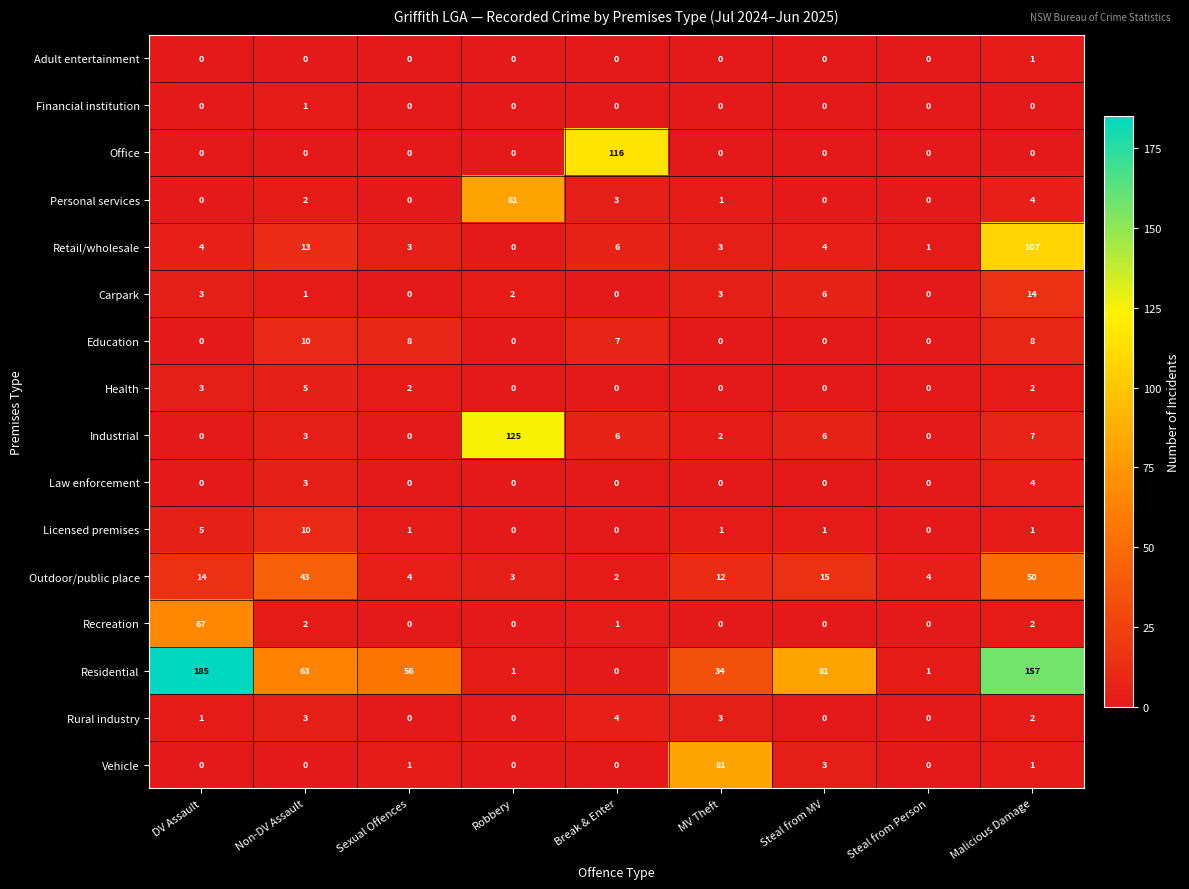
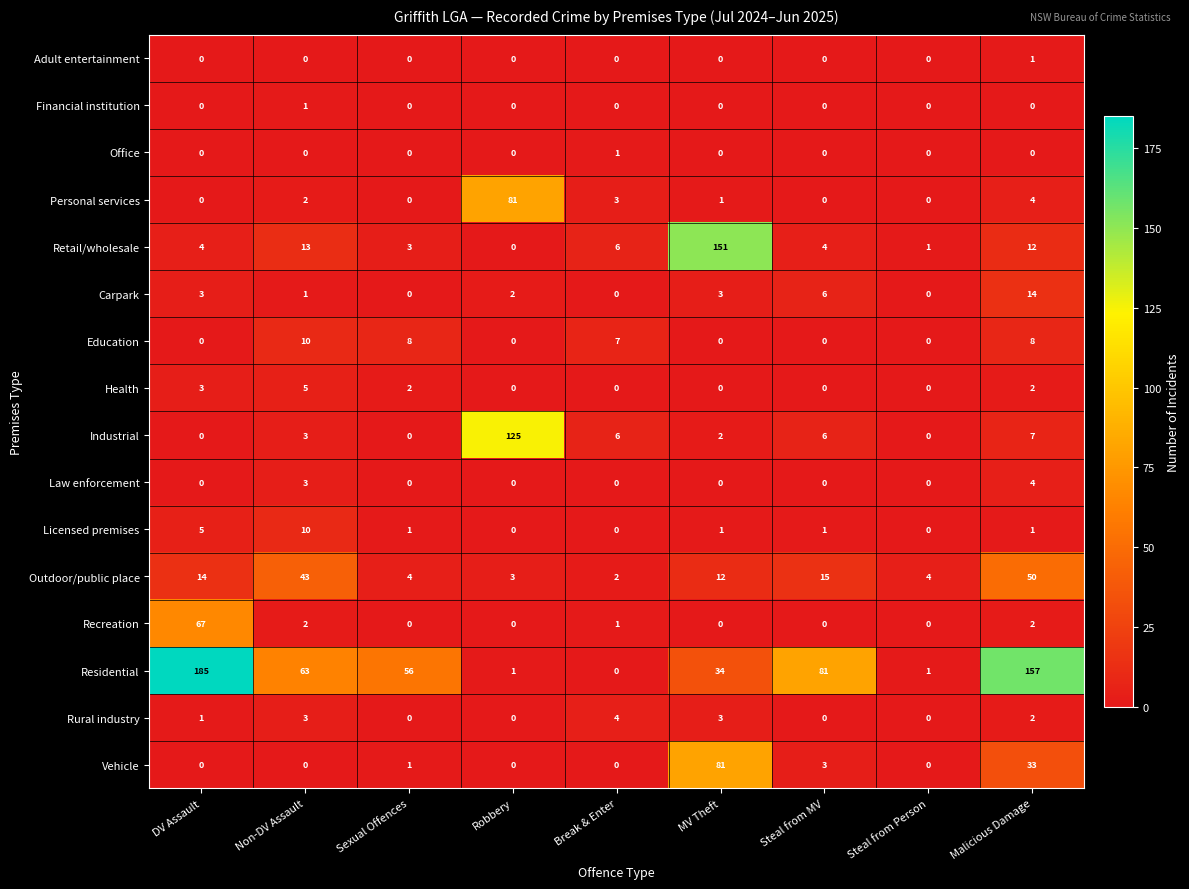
  {
    "Adult entertainment": {
      "DV Assault": 0,
      "Non-DV Assault": 0,
      "Sexual Offences": 0,
      "Robbery": 0,
      "Break & Enter": 0,
      "MV Theft": 0,
      "Steal from MV": 0,
      "Steal from Person": 0,
      "Malicious Damage": 1
    },
    "Financial institution": {
      "DV Assault": 0,
      "Non-DV Assault": 1,
      "Sexual Offences": 0,
      "Robbery": 0,
      "Break & Enter": 0,
      "MV Theft": 0,
      "Steal from MV": 0,
      "Steal from Person": 0,
      "Malicious Damage": 0
    },
    "Office": {
      "DV Assault": 0,
      "Non-DV Assault": 0,
      "Sexual Offences": 0,
      "Robbery": 0,
-     "Break & Enter": 116,
+     "Break & Enter": 1,
      "MV Theft": 0,
      "Steal from MV": 0,
      "Steal from Person": 0,
      "Malicious Damage": 0
    },
    "Personal services": {
      "DV Assault": 0,
      "Non-DV Assault": 2,
      "Sexual Offences": 0,
      "Robbery": 81,
      "Break & Enter": 3,
      "MV Theft": 1,
      "Steal from MV": 0,
      "Steal from Person": 0,
      "Malicious Damage": 4
    },
    "Retail/wholesale": {
      "DV Assault": 4,
      "Non-DV Assault": 13,
      "Sexual Offences": 3,
      "Robbery": 0,
      "Break & Enter": 6,
-     "MV Theft": 3,
+     "MV Theft": 151,
      "Steal from MV": 4,
      "Steal from Person": 1,
-     "Malicious Damage": 107
+     "Malicious Damage": 12
    },
    "Carpark": {
      "DV Assault": 3,
      "Non-DV Assault": 1,
      "Sexual Offences": 0,
      "Robbery": 2,
      "Break & Enter": 0,
      "MV Theft": 3,
      "Steal from MV": 6,
      "Steal from Person": 0,
      "Malicious Damage": 14
    },
    "Education": {
      "DV Assault": 0,
      "Non-DV Assault": 10,
      "Sexual Offences": 8,
      "Robbery": 0,
      "Break & Enter": 7,
      "MV Theft": 0,
      "Steal from MV": 0,
      "Steal from Person": 0,
      "Malicious Damage": 8
    },
    "Health": {
      "DV Assault": 3,
      "Non-DV Assault": 5,
      "Sexual Offences": 2,
      "Robbery": 0,
      "Break & Enter": 0,
      "MV Theft": 0,
      "Steal from MV": 0,
      "Steal from Person": 0,
      "Malicious Damage": 2
    },
    "Industrial": {
      "DV Assault": 0,
      "Non-DV Assault": 3,
      "Sexual Offences": 0,
      "Robbery": 125,
      "Break & Enter": 6,
      "MV Theft": 2,
      "Steal from MV": 6,
      "Steal from Person": 0,
      "Malicious Damage": 7
    },
    "Law enforcement": {
      "DV Assault": 0,
      "Non-DV Assault": 3,
      "Sexual Offences": 0,
      "Robbery": 0,
      "Break & Enter": 0,
      "MV Theft": 0,
      "Steal from MV": 0,
      "Steal from Person": 0,
      "Malicious Damage": 4
    },
    "Licensed premises": {
      "DV Assault": 5,
      "Non-DV Assault": 10,
      "Sexual Offences": 1,
      "Robbery": 0,
      "Break & Enter": 0,
      "MV Theft": 1,
      "Steal from MV": 1,
      "Steal from Person": 0,
      "Malicious Damage": 1
    },
    "Outdoor/public place": {
      "DV Assault": 14,
      "Non-DV Assault": 43,
      "Sexual Offences": 4,
      "Robbery": 3,
      "Break & Enter": 2,
      "MV Theft": 12,
      "Steal from MV": 15,
      "Steal from Person": 4,
      "Malicious Damage": 50
    },
    "Recreation": {
      "DV Assault": 67,
      "Non-DV Assault": 2,
      "Sexual Offences": 0,
      "Robbery": 0,
      "Break & Enter": 1,
      "MV Theft": 0,
      "Steal from MV": 0,
      "Steal from Person": 0,
      "Malicious Damage": 2
    },
    "Residential": {
      "DV Assault": 185,
      "Non-DV Assault": 63,
      "Sexual Offences": 56,
      "Robbery": 1,
      "Break & Enter": 0,
      "MV Theft": 34,
      "Steal from MV": 81,
      "Steal from Person": 1,
      "Malicious Damage": 157
    },
    "Rural industry": {
      "DV Assault": 1,
      "Non-DV Assault": 3,
      "Sexual Offences": 0,
      "Robbery": 0,
      "Break & Enter": 4,
      "MV Theft": 3,
      "Steal from MV": 0,
      "Steal from Person": 0,
      "Malicious Damage": 2
    },
    "Vehicle": {
      "DV Assault": 0,
      "Non-DV Assault": 0,
      "Sexual Offences": 1,
      "Robbery": 0,
      "Break & Enter": 0,
      "MV Theft": 81,
      "Steal from MV": 3,
      "Steal from Person": 0,
-     "Malicious Damage": 1
+     "Malicious Damage": 33
    }
  }
